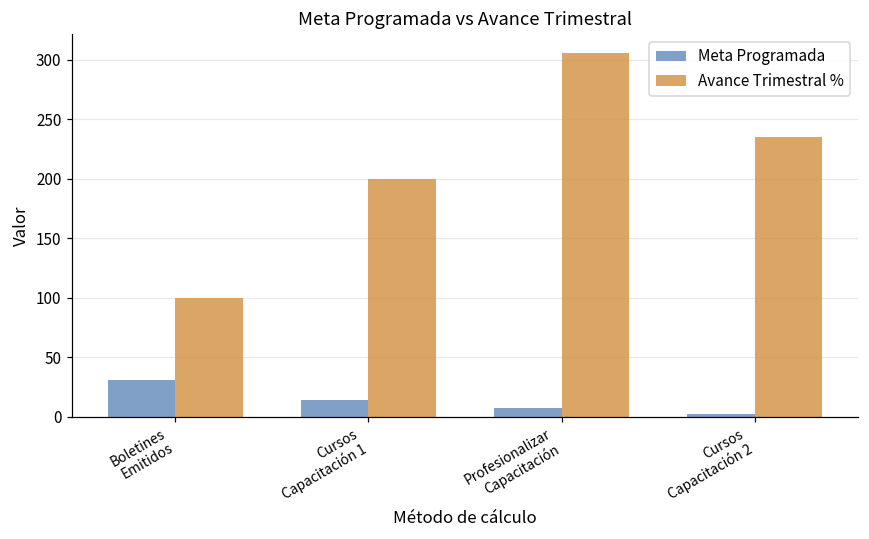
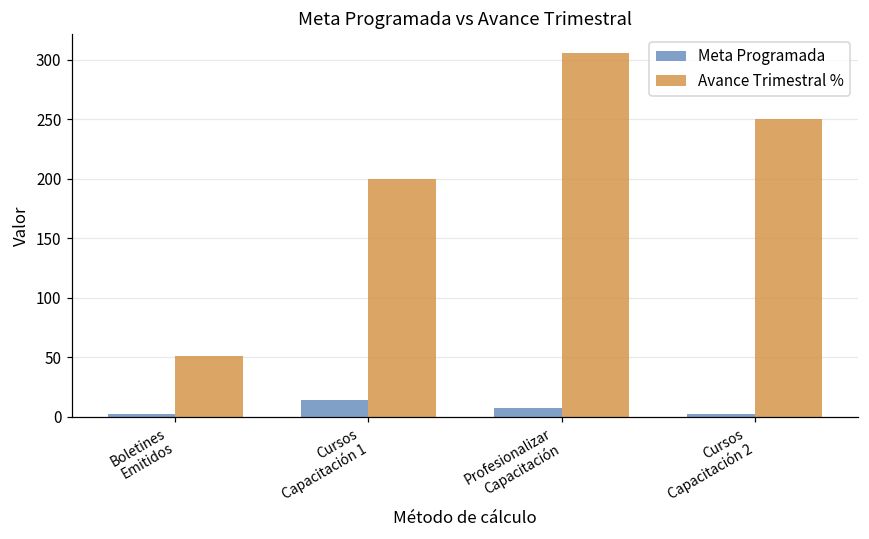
  {
    "Meta Programada": {
-     "Boletines Emitidos": 31,
+     "Boletines Emitidos": 2,
      "Cursos Capacitación 1": 14,
      "Profesionalizar Capacitación": 7
    },
    "Avance Trimestral %": {
-     "Boletines Emitidos": 100,
+     "Boletines Emitidos": 51,
      "Cursos Capacitación 1": 200,
      "Profesionalizar Capacitación": 306,
-     "Cursos Capacitación 2": 235
+     "Cursos Capacitación 2": 250
    }
  }
